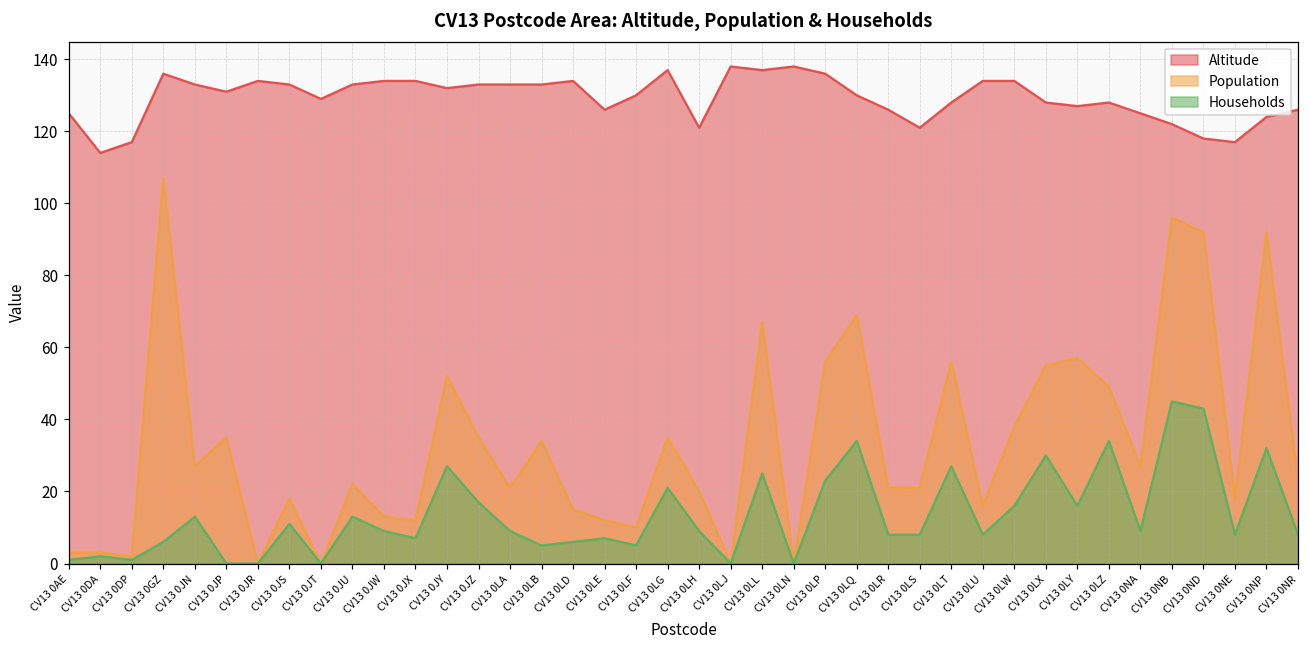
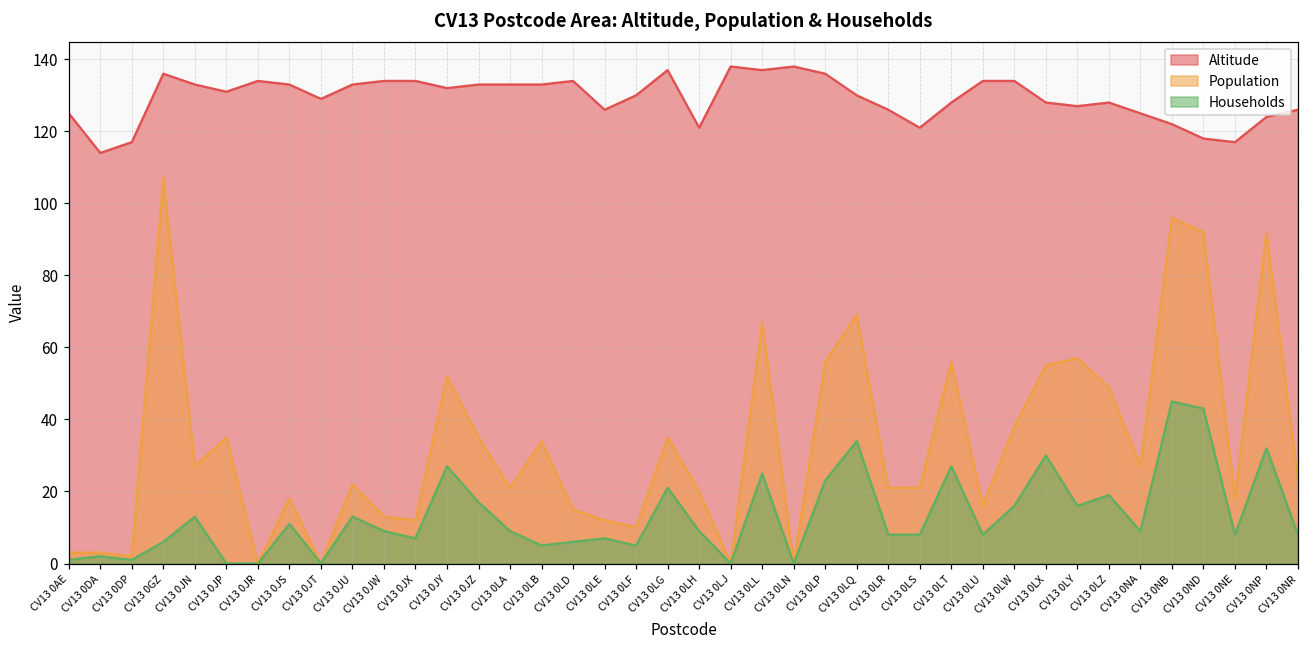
  {
    "Altitude": {
      "CV13 0AE": 125,
      "CV13 0DA": 114,
      "CV13 0DP": 117,
      "CV13 0GZ": 136,
      "CV13 0JN": 133,
      "CV13 0JP": 131,
      "CV13 0JR": 134,
      "CV13 0JS": 133,
      "CV13 0JT": 129,
      "CV13 0JU": 133,
      "CV13 0JW": 134,
      "CV13 0JX": 134,
      "CV13 0JY": 132,
      "CV13 0JZ": 133,
      "CV13 0LA": 133,
      "CV13 0LB": 133,
      "CV13 0LD": 134,
      "CV13 0LE": 126,
      "CV13 0LF": 130,
      "CV13 0LG": 137,
      "CV13 0LH": 121,
      "CV13 0LJ": 138,
      "CV13 0LL": 137,
      "CV13 0LN": 138,
      "CV13 0LP": 136,
      "CV13 0LQ": 130,
      "CV13 0LR": 126,
      "CV13 0LS": 121,
      "CV13 0LT": 128,
      "CV13 0LU": 134,
      "CV13 0LW": 134,
      "CV13 0LX": 128,
      "CV13 0LY": 127,
      "CV13 0LZ": 128,
      "CV13 0NA": 125,
      "CV13 0NB": 122,
      "CV13 0ND": 118,
      "CV13 0NE": 117,
      "CV13 0NP": 124,
      "CV13 0NR": 126
    },
    "Population": {
      "CV13 0AE": 3,
      "CV13 0DA": 3,
      "CV13 0DP": 2,
      "CV13 0GZ": 107,
      "CV13 0JN": 27,
      "CV13 0JP": 35,
      "CV13 0JS": 18,
      "CV13 0JU": 22,
      "CV13 0JW": 13,
      "CV13 0JX": 12,
      "CV13 0JY": 52,
      "CV13 0JZ": 35,
      "CV13 0LA": 21,
      "CV13 0LB": 34,
      "CV13 0LD": 15,
      "CV13 0LE": 12,
      "CV13 0LF": 10,
      "CV13 0LG": 35,
      "CV13 0LH": 20,
      "CV13 0LL": 67,
      "CV13 0LP": 56,
      "CV13 0LQ": 69,
      "CV13 0LR": 21,
      "CV13 0LS": 21,
      "CV13 0LT": 56,
      "CV13 0LU": 16,
      "CV13 0LW": 38,
      "CV13 0LX": 55,
      "CV13 0LY": 57,
      "CV13 0LZ": 49,
      "CV13 0NA": 27,
      "CV13 0NB": 96,
      "CV13 0ND": 92,
      "CV13 0NE": 18,
      "CV13 0NP": 92,
      "CV13 0NR": 23
    },
    "Households": {
      "CV13 0AE": 1,
      "CV13 0DA": 2,
      "CV13 0DP": 1,
      "CV13 0GZ": 6,
      "CV13 0JN": 13,
      "CV13 0JP": 0,
      "CV13 0JS": 11,
      "CV13 0JU": 13,
      "CV13 0JW": 9,
      "CV13 0JX": 7,
      "CV13 0JY": 27,
      "CV13 0JZ": 17,
      "CV13 0LA": 9,
      "CV13 0LB": 5,
      "CV13 0LD": 6,
      "CV13 0LE": 7,
      "CV13 0LF": 5,
      "CV13 0LG": 21,
      "CV13 0LH": 9,
      "CV13 0LL": 25,
      "CV13 0LP": 23,
      "CV13 0LQ": 34,
      "CV13 0LR": 8,
      "CV13 0LS": 8,
      "CV13 0LT": 27,
      "CV13 0LU": 8,
      "CV13 0LW": 16,
      "CV13 0LX": 30,
      "CV13 0LY": 16,
-     "CV13 0LZ": 34,
+     "CV13 0LZ": 19,
      "CV13 0NA": 9,
      "CV13 0NB": 45,
      "CV13 0ND": 43,
      "CV13 0NE": 8,
      "CV13 0NP": 32,
      "CV13 0NR": 8
    }
  }
